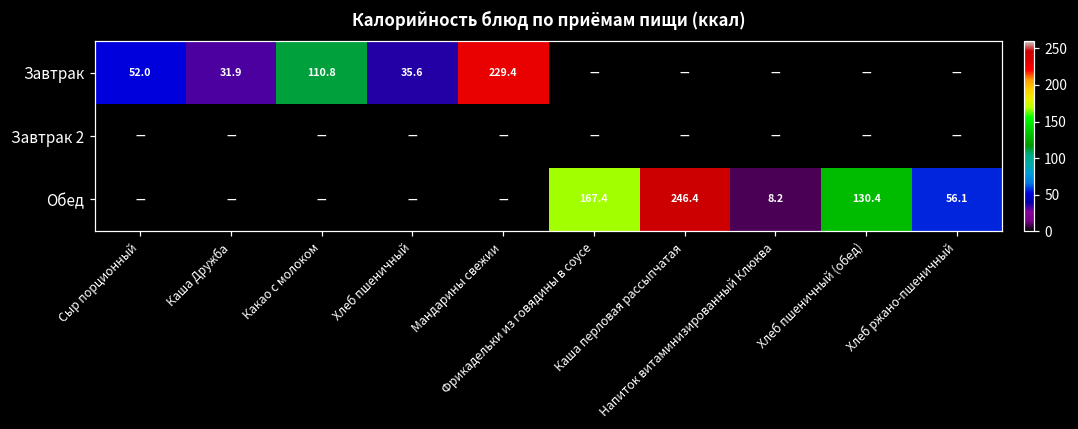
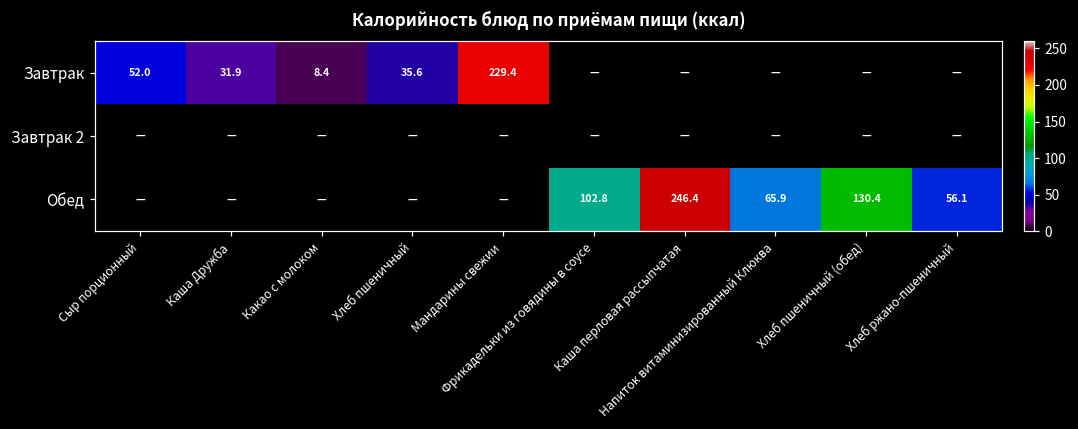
  {
    "Завтрак": {
      "Сыр порционный": 52.0,
      "Каша Дружба": 31.9,
-     "Какао с молоком": 110.8,
+     "Какао с молоком": 8.4,
      "Хлеб пшеничный": 35.6,
      "Мандарины свежии": 229.4
    },
    "Обед": {
-     "Фрикадельки из говядины в соусе": 167.4,
+     "Фрикадельки из говядины в соусе": 102.8,
      "Каша перловая рассыпчатая": 246.4,
-     "Напиток витаминизированный Клюква": 8.2,
+     "Напиток витаминизированный Клюква": 65.9,
      "Хлеб пшеничный (обед)": 130.4,
      "Хлеб ржано-пшеничный": 56.1
    }
  }
